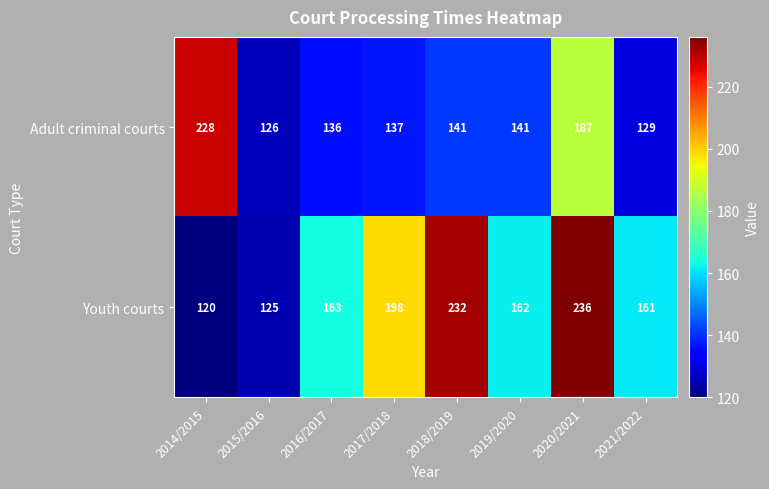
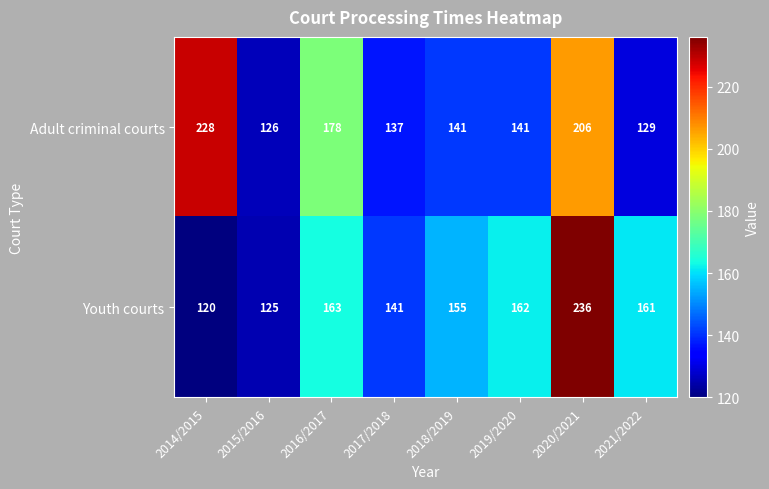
  {
    "Adult criminal courts": {
      "2014/2015": 228,
      "2015/2016": 126,
-     "2016/2017": 136,
+     "2016/2017": 178,
      "2017/2018": 137,
      "2018/2019": 141,
      "2019/2020": 141,
-     "2020/2021": 187,
+     "2020/2021": 206,
      "2021/2022": 129
    },
    "Youth courts": {
      "2014/2015": 120,
      "2015/2016": 125,
      "2016/2017": 163,
-     "2017/2018": 198,
-     "2018/2019": 232,
+     "2017/2018": 141,
+     "2018/2019": 155,
      "2019/2020": 162,
      "2020/2021": 236,
      "2021/2022": 161
    }
  }
